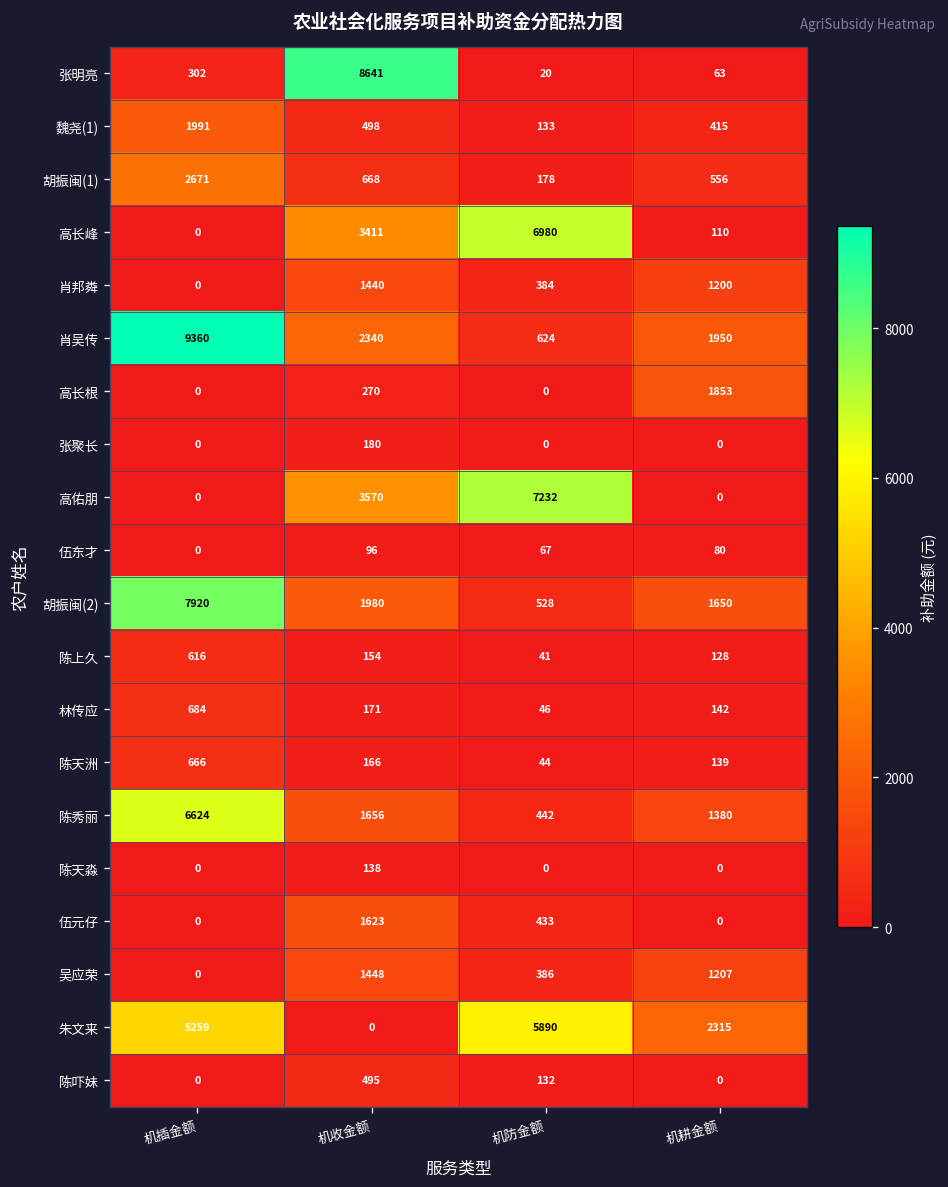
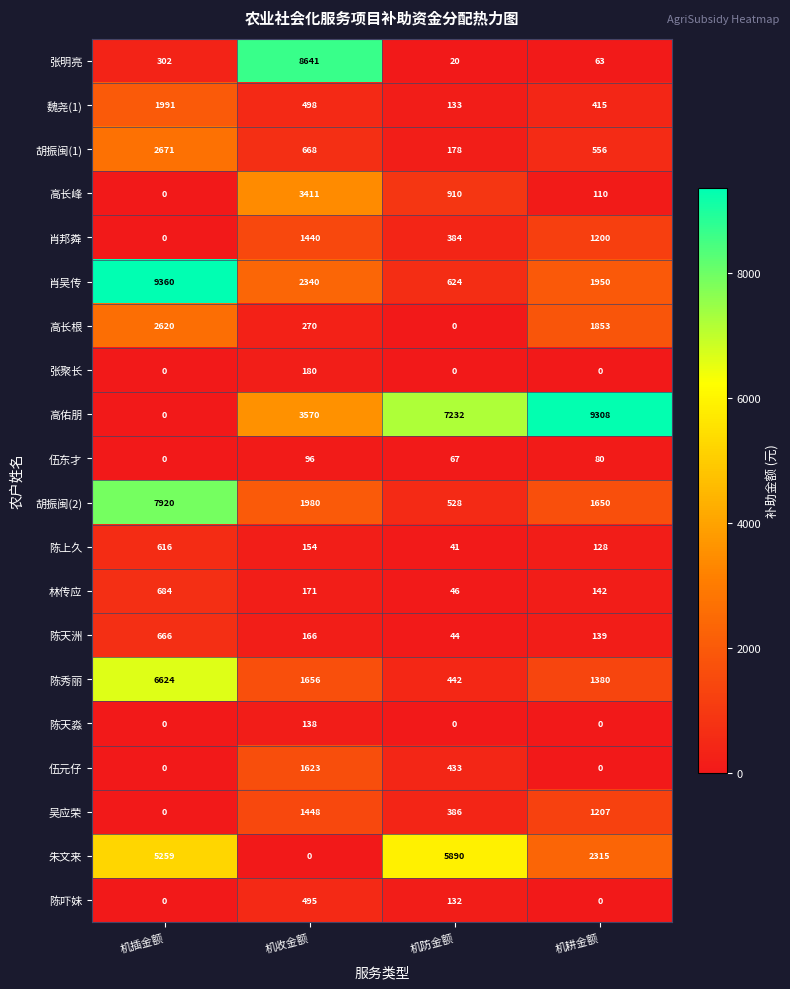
  {
    "张明亮": {
      "机插金额": 302,
      "机收金额": 8641,
      "机防金额": 20,
      "机耕金额": 63
    },
    "魏尧(1)": {
      "机插金额": 1991,
      "机收金额": 498,
      "机防金额": 133,
      "机耕金额": 415
    },
    "胡振闽(1)": {
      "机插金额": 2671,
      "机收金额": 668,
      "机防金额": 178,
      "机耕金额": 556
    },
    "高长峰": {
      "机插金额": 0,
      "机收金额": 3411,
-     "机防金额": 6980,
+     "机防金额": 910,
      "机耕金额": 110
    },
    "肖邦粦": {
      "机插金额": 0,
      "机收金额": 1440,
      "机防金额": 384,
      "机耕金额": 1200
    },
    "肖吴传": {
      "机插金额": 9360,
      "机收金额": 2340,
      "机防金额": 624,
      "机耕金额": 1950
    },
    "高长根": {
-     "机插金额": 0,
+     "机插金额": 2620,
      "机收金额": 270,
      "机防金额": 0,
      "机耕金额": 1853
    },
    "张聚长": {
      "机插金额": 0,
      "机收金额": 180,
      "机防金额": 0,
      "机耕金额": 0
    },
    "高佑朋": {
      "机插金额": 0,
      "机收金额": 3570,
      "机防金额": 7232,
-     "机耕金额": 0
+     "机耕金额": 9308
    },
    "伍东才": {
      "机插金额": 0,
      "机收金额": 96,
      "机防金额": 67,
      "机耕金额": 80
    },
    "胡振闽(2)": {
      "机插金额": 7920,
      "机收金额": 1980,
      "机防金额": 528,
      "机耕金额": 1650
    },
    "陈上久": {
      "机插金额": 616,
      "机收金额": 154,
      "机防金额": 41,
      "机耕金额": 128
    },
    "林传应": {
      "机插金额": 684,
      "机收金额": 171,
      "机防金额": 46,
      "机耕金额": 142
    },
    "陈天洲": {
      "机插金额": 666,
      "机收金额": 166,
      "机防金额": 44,
      "机耕金额": 139
    },
    "陈秀丽": {
      "机插金额": 6624,
      "机收金额": 1656,
      "机防金额": 442,
      "机耕金额": 1380
    },
    "陈天淼": {
      "机插金额": 0,
      "机收金额": 138,
      "机防金额": 0,
      "机耕金额": 0
    },
    "伍元仔": {
      "机插金额": 0,
      "机收金额": 1623,
      "机防金额": 433,
      "机耕金额": 0
    },
    "吴应荣": {
      "机插金额": 0,
      "机收金额": 1448,
      "机防金额": 386,
      "机耕金额": 1207
    },
    "朱文来": {
      "机插金额": 5259,
      "机收金额": 0,
      "机防金额": 5890,
      "机耕金额": 2315
    },
    "陈吓妹": {
      "机插金额": 0,
      "机收金额": 495,
      "机防金额": 132,
      "机耕金额": 0
    }
  }
